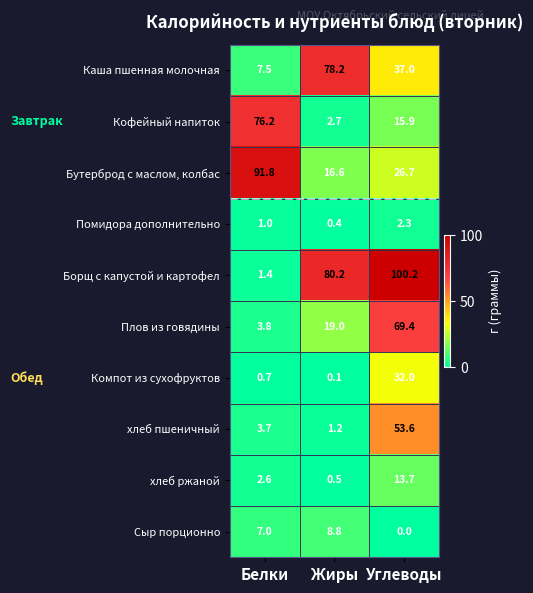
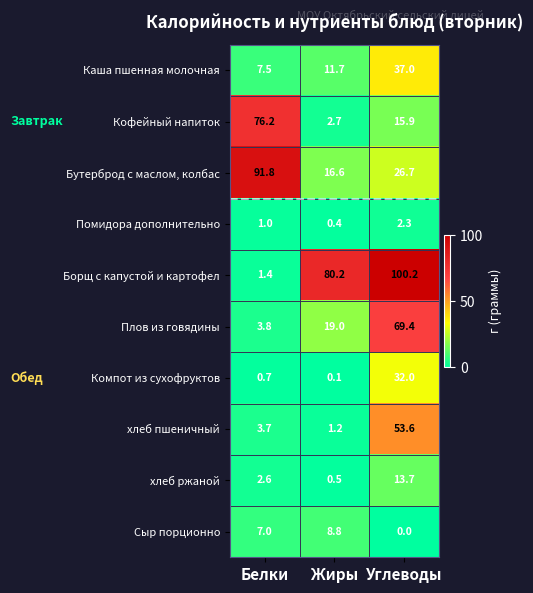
  {
    "Каша пшенная молочная": {
      "Белки": 7.5,
-     "Жиры": 78.2,
+     "Жиры": 11.7,
      "Углеводы": 37.0
    },
    "Кофейный напиток": {
      "Белки": 76.2,
      "Жиры": 2.7,
      "Углеводы": 15.9
    },
    "Бутерброд с маслом, колбас": {
      "Белки": 91.8,
      "Жиры": 16.6,
      "Углеводы": 26.7
    },
    "Помидора дополнительно": {
      "Белки": 1.0,
      "Жиры": 0.4,
      "Углеводы": 2.3
    },
    "Борщ с капустой и картофел": {
      "Белки": 1.4,
      "Жиры": 80.2,
      "Углеводы": 100.2
    },
    "Плов из говядины": {
      "Белки": 3.8,
      "Жиры": 19.0,
      "Углеводы": 69.4
    },
    "Компот из сухофруктов": {
      "Белки": 0.7,
      "Жиры": 0.1,
      "Углеводы": 32.0
    },
    "хлеб пшеничный": {
      "Белки": 3.7,
      "Жиры": 1.2,
      "Углеводы": 53.6
    },
    "хлеб ржаной": {
      "Белки": 2.6,
      "Жиры": 0.5,
      "Углеводы": 13.7
    },
    "Сыр порционно": {
      "Белки": 7.0,
      "Жиры": 8.8,
      "Углеводы": 0.0
    }
  }
